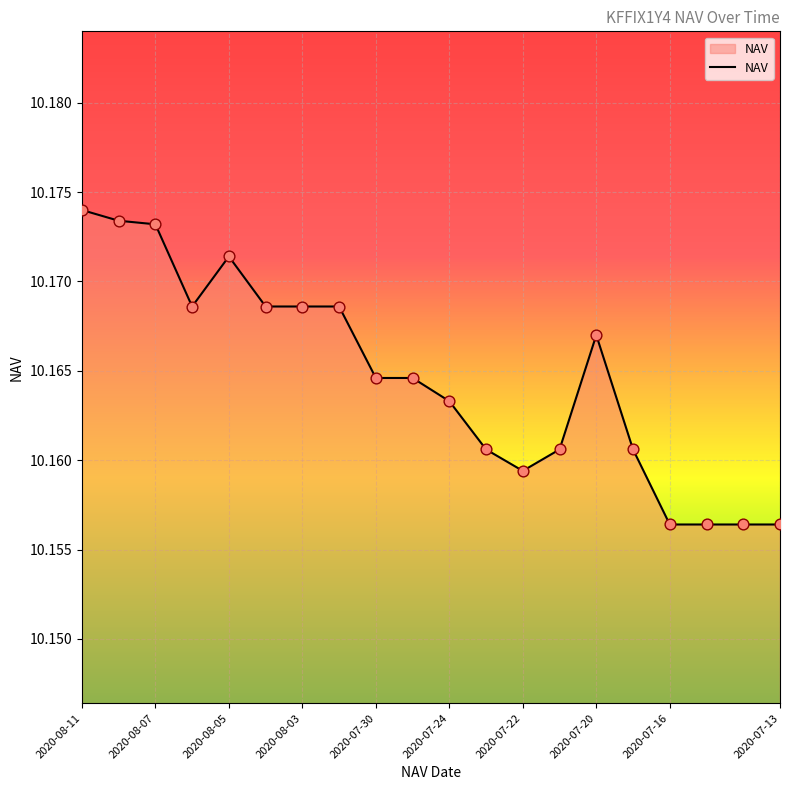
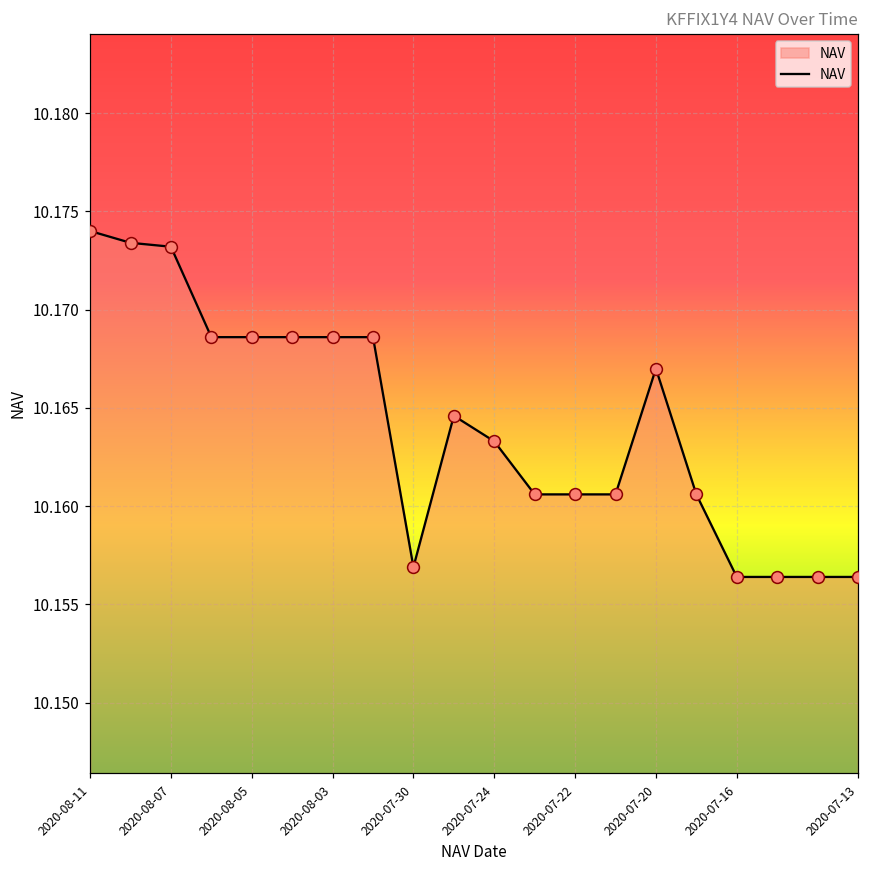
  {
    "2020-08-11": 10.1740,
    "2020-08-07": 10.1732,
-   "2020-08-05": 10.1714,
+   "2020-08-05": 10.1686,
    "2020-08-03": 10.1686,
-   "2020-07-30": 10.1646,
+   "2020-07-30": 10.1569,
    "2020-07-24": 10.1633,
-   "2020-07-22": 10.1594,
+   "2020-07-22": 10.1606,
    "2020-07-20": 10.1670,
    "2020-07-16": 10.1564,
    "2020-07-13": 10.1564
  }
